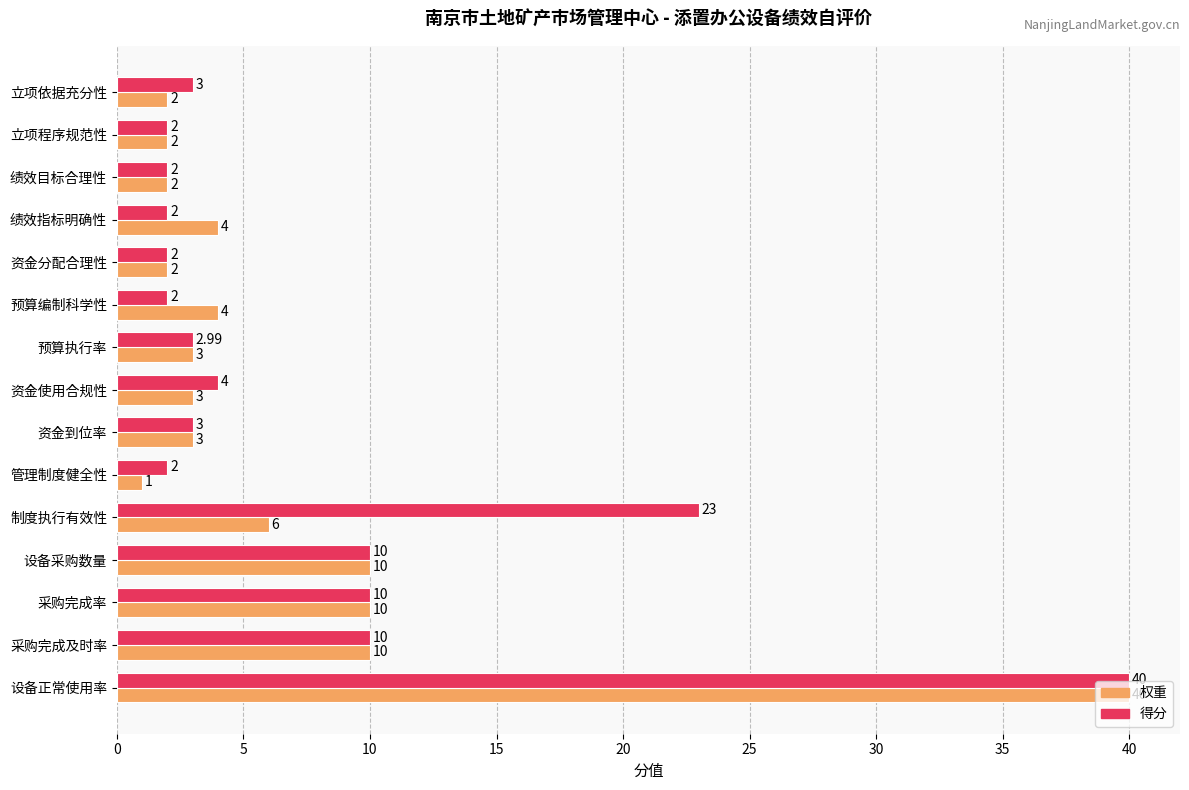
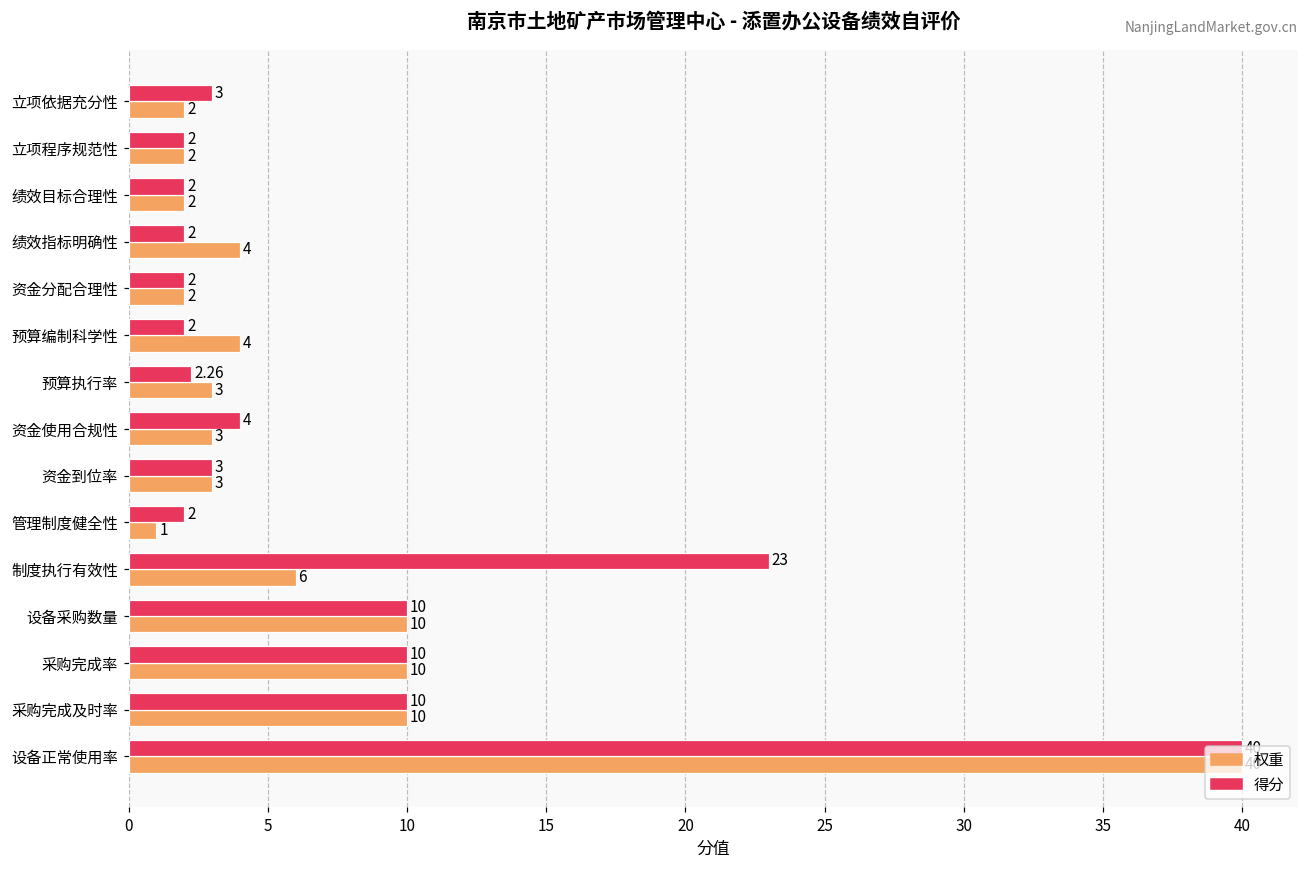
  {
    "权重": {
      "立项依据充分性": 2,
      "立项程序规范性": 2,
      "绩效目标合理性": 2,
      "绩效指标明确性": 4,
      "资金分配合理性": 2,
      "预算编制科学性": 4,
      "预算执行率": 3,
      "资金使用合规性": 3,
      "资金到位率": 3,
      "管理制度健全性": 1,
      "制度执行有效性": 6,
      "设备采购数量": 10,
      "采购完成率": 10,
      "采购完成及时率": 10
    },
    "得分": {
      "立项依据充分性": 3,
      "立项程序规范性": 2,
      "绩效目标合理性": 2,
      "绩效指标明确性": 2,
      "资金分配合理性": 2,
      "预算编制科学性": 2,
-     "预算执行率": 2.99,
+     "预算执行率": 2.26,
      "资金使用合规性": 4,
      "资金到位率": 3,
      "管理制度健全性": 2,
      "制度执行有效性": 23,
      "设备采购数量": 10,
      "采购完成率": 10,
      "采购完成及时率": 10
    }
  }
